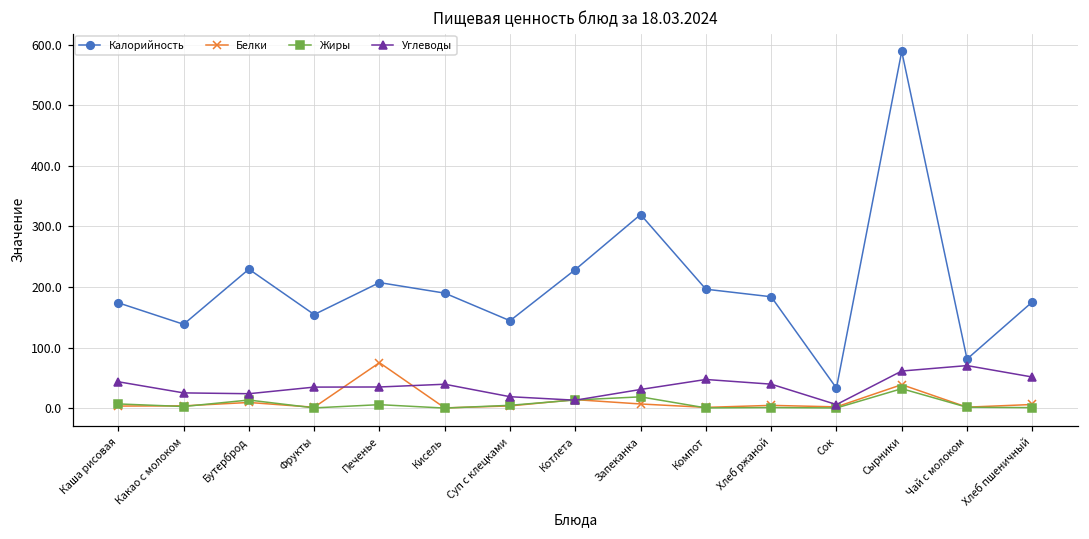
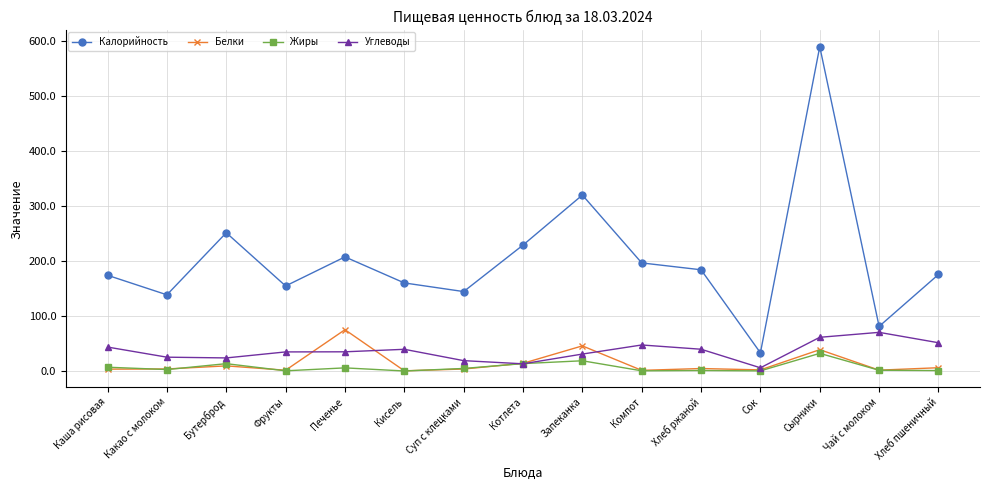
  {
    "Калорийность": {
      "Каша рисовая": 170,
      "Какао с молоком": 140,
-     "Бутерброд": 230,
+     "Бутерброд": 250,
      "Фрукты": 150,
      "Печенье": 210,
-     "Кисель": 190,
+     "Кисель": 160,
      "Суп с клецками": 140,
      "Котлета": 230,
      "Запеканка": 320,
      "Компот": 200,
      "Хлеб ржаной": 180,
      "Сок": 30,
      "Сырники": 590,
      "Чай с молоком": 80,
      "Хлеб пшеничный": 180
    },
    "Белки": {
      "Печенье": 80,
-     "Запеканка": 10,
+     "Запеканка": 50,
      "Сырники": 40,
      "Хлеб пшеничный": 10
    },
    "Жиры": {
      "Печенье": 10,
      "Запеканка": 20,
      "Сырники": 30,
      "Хлеб пшеничный": 0
    },
    "Углеводы": {
      "Каша рисовая": 40,
      "Какао с молоком": 30,
      "Бутерброд": 20,
      "Фрукты": 30,
      "Печенье": 30,
      "Кисель": 40,
      "Суп с клецками": 20,
      "Запеканка": 30,
      "Компот": 50,
      "Хлеб ржаной": 40,
      "Сырники": 60,
      "Чай с молоком": 70,
      "Хлеб пшеничный": 50
    }
  }
